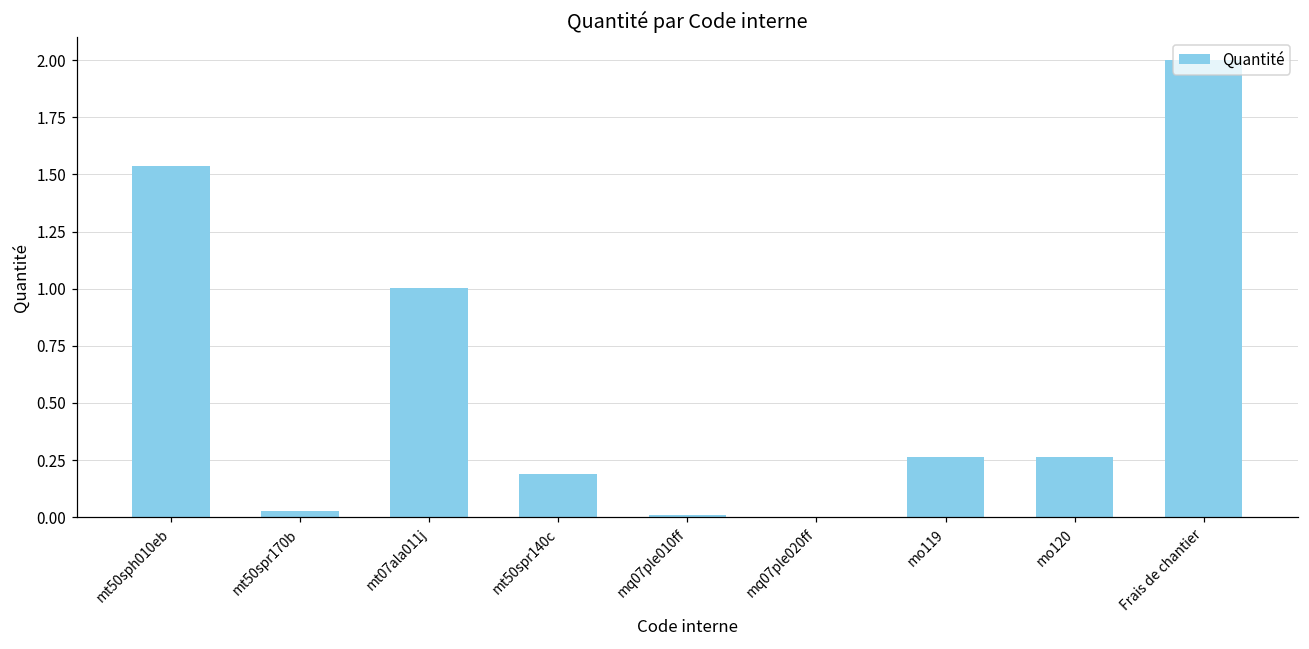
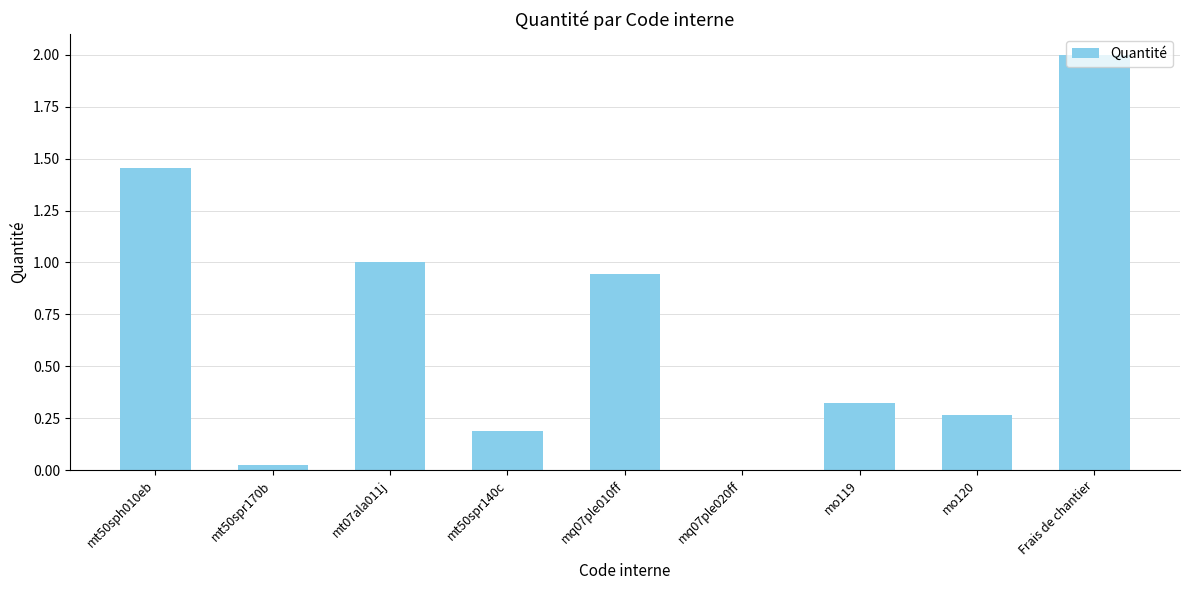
  {
-   "mt50sph010eb": 1.54,
+   "mt50sph010eb": 1.45,
    "mt50spr170b": 0.03,
    "mt07ala011j": 1.00,
    "mt50spr140c": 0.19,
-   "mq07ple010ff": 0.01,
-   "mo119": 0.27,
+   "mq07ple010ff": 0.95,
+   "mo119": 0.32,
    "mo120": 0.27
  }
